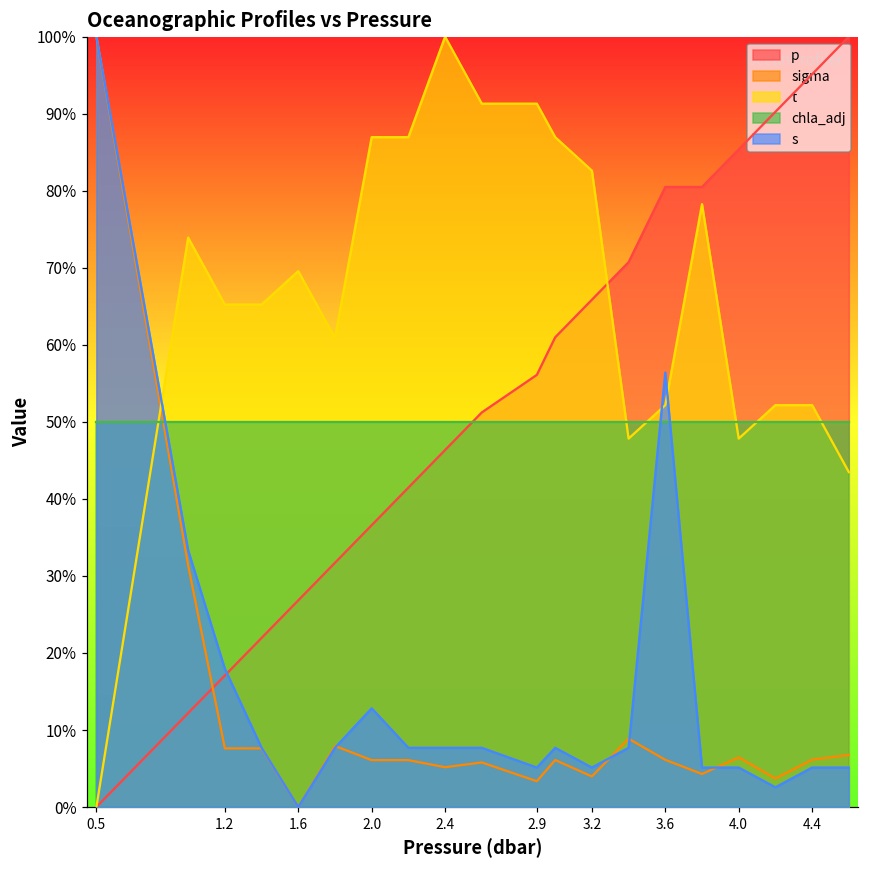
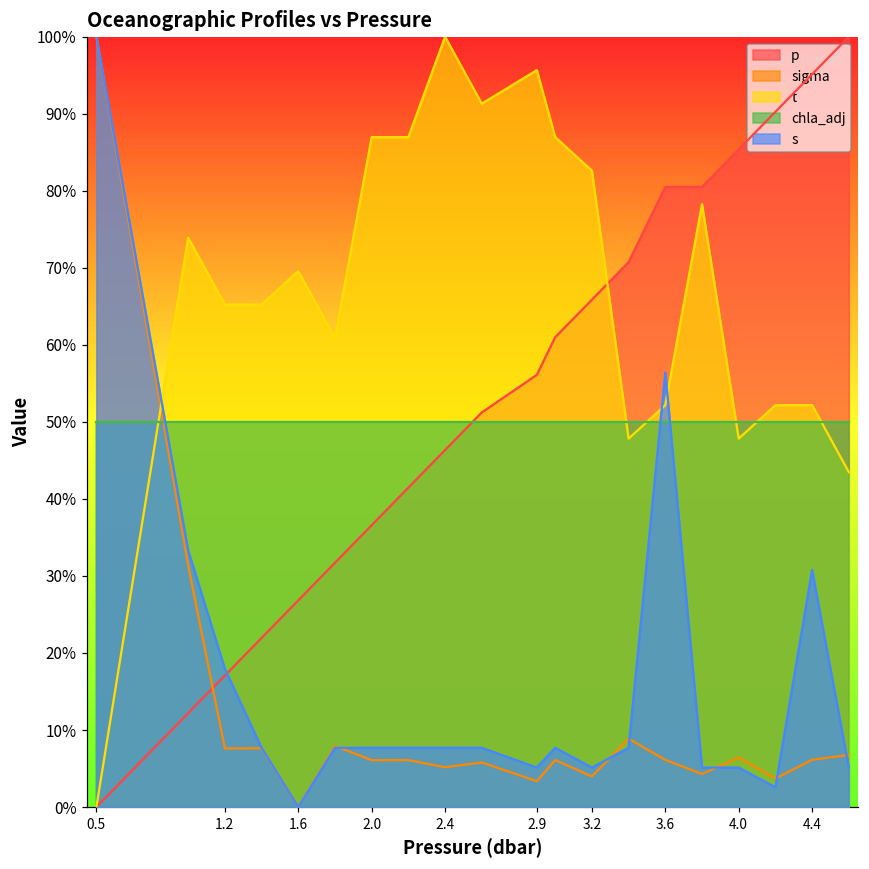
  {
    "p": {
      "1.2": "17%",
      "1.6": "27%",
      "2.0": "37%",
      "2.4": "46%",
      "2.9": "56%",
      "3.2": "66%",
      "3.6": "80%",
      "4.0": "85%"
    },
    "sigma": {
      "1.2": "8%",
      "2.0": "6%",
      "2.4": "5%",
      "2.9": "3%",
      "3.2": "4%",
      "3.6": "6%",
      "4.0": "6%",
      "4.4": "6%"
    },
    "t": {
      "1.2": "65%",
      "1.6": "70%",
      "2.0": "87%",
      "2.4": "100%",
-     "2.9": "91%",
+     "2.9": "96%",
      "3.2": "83%",
      "3.6": "52%",
      "4.0": "48%",
      "4.4": "52%"
    },
    "chla_adj": {
      "0.5": "50%",
      "1.2": "50%",
      "1.6": "50%",
      "2.0": "50%",
      "2.4": "50%",
      "2.9": "50%",
      "3.2": "50%",
      "3.6": "50%",
      "4.0": "50%",
      "4.4": "50%"
    },
    "s": {
      "1.2": "18%",
-     "2.0": "13%",
+     "2.0": "8%",
      "2.4": "8%",
      "2.9": "5%",
      "3.2": "5%",
      "3.6": "56%",
      "4.0": "5%",
-     "4.4": "5%"
+     "4.4": "31%"
    }
  }
